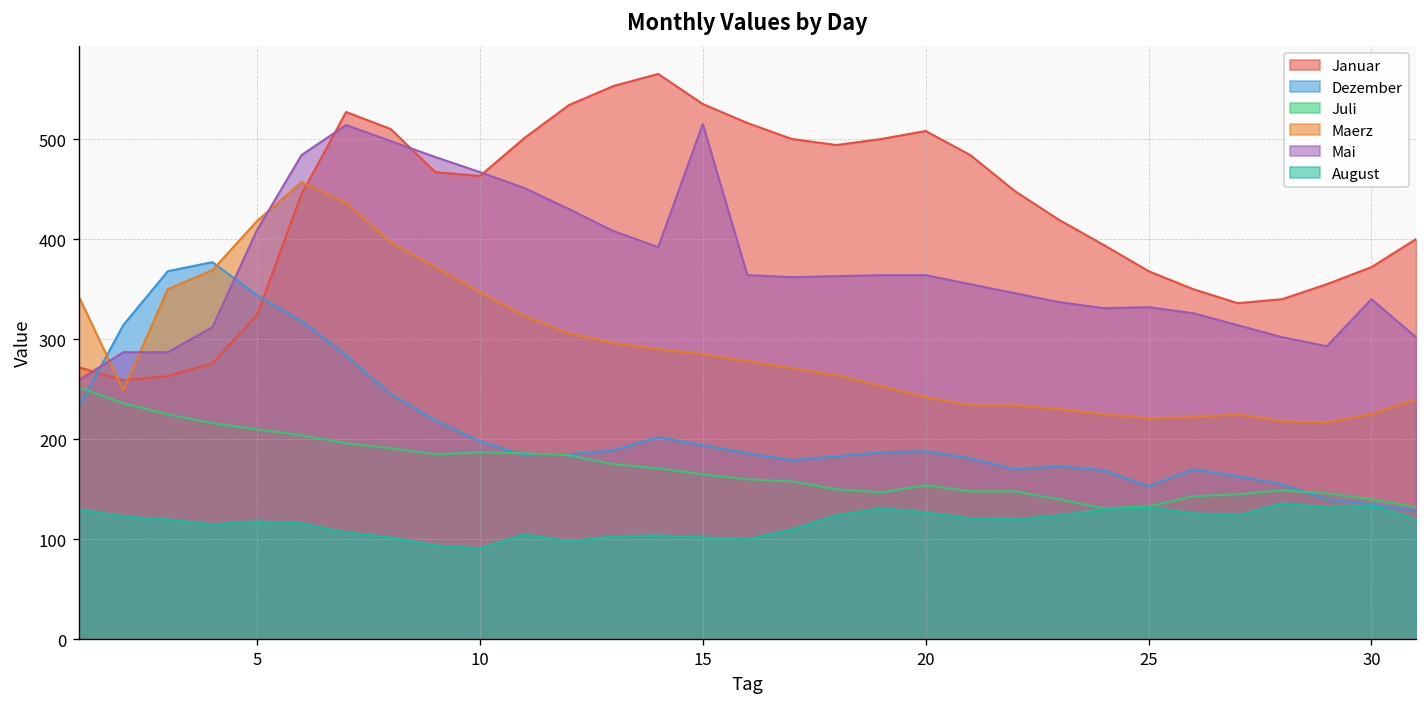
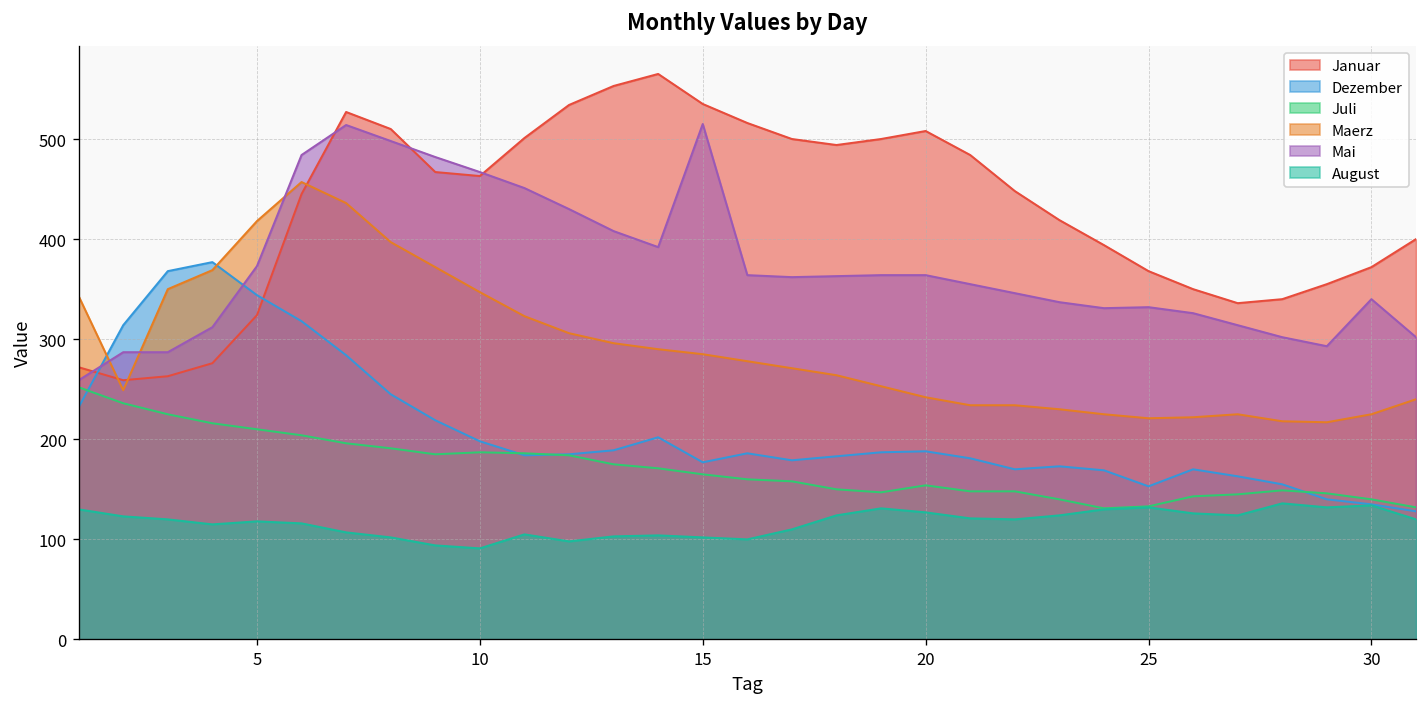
  {
    "Dezember": {
      "5": 340,
      "10": 200,
-     "15": 190,
+     "15": 180,
      "20": 190,
      "25": 150
    },
    "Mai": {
-     "5": 410,
+     "5": 370,
      "10": 470,
      "15": 520,
      "20": 360,
      "25": 330,
      "30": 340
    }
  }
